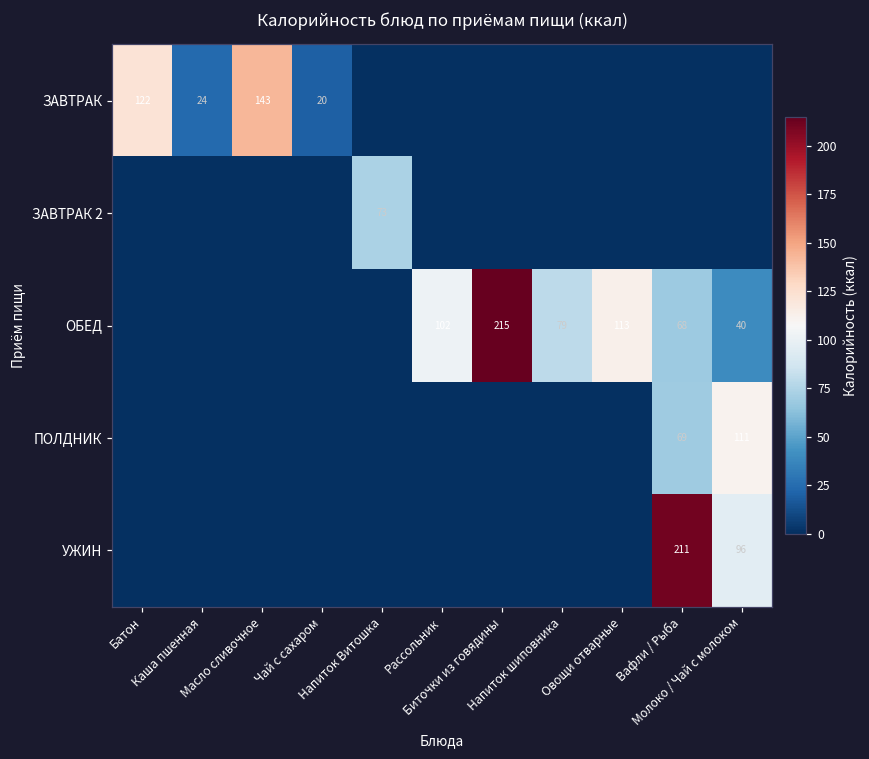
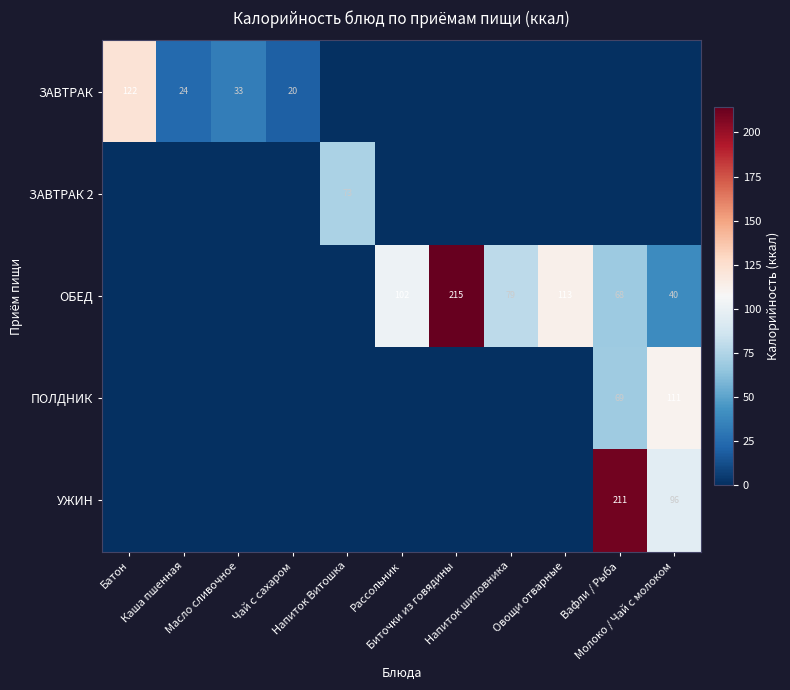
  {
    "ЗАВТРАК": {
      "Каша пшенная": 24,
-     "Масло сливочное": 143,
+     "Масло сливочное": 33,
      "Чай с сахаром": 20
    },
    "ОБЕД": {
      "Биточки из говядины": 215,
      "Молоко / Чай с молоком": 40
    },
    "УЖИН": {
      "Вафли / Рыба": 211
    }
  }
